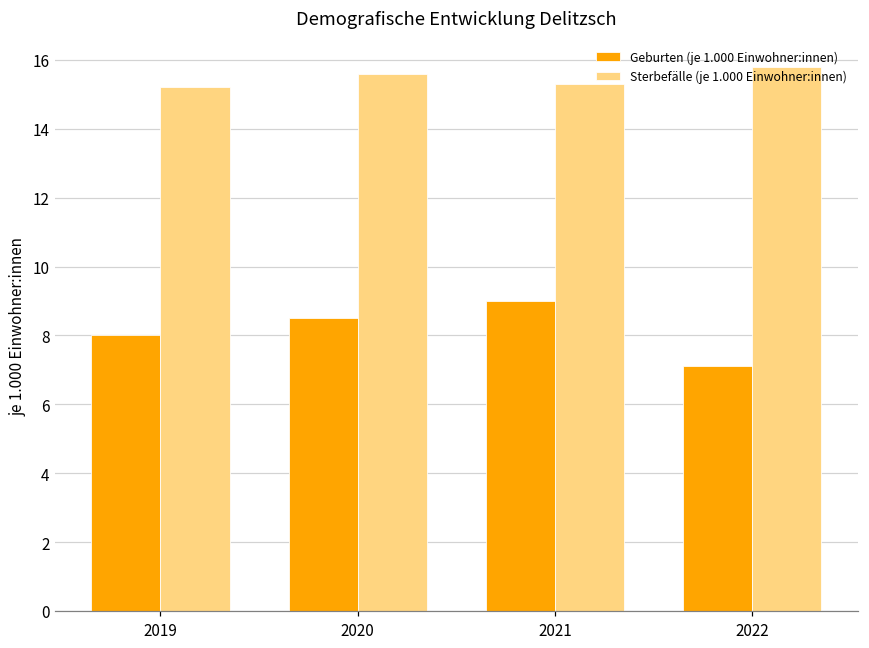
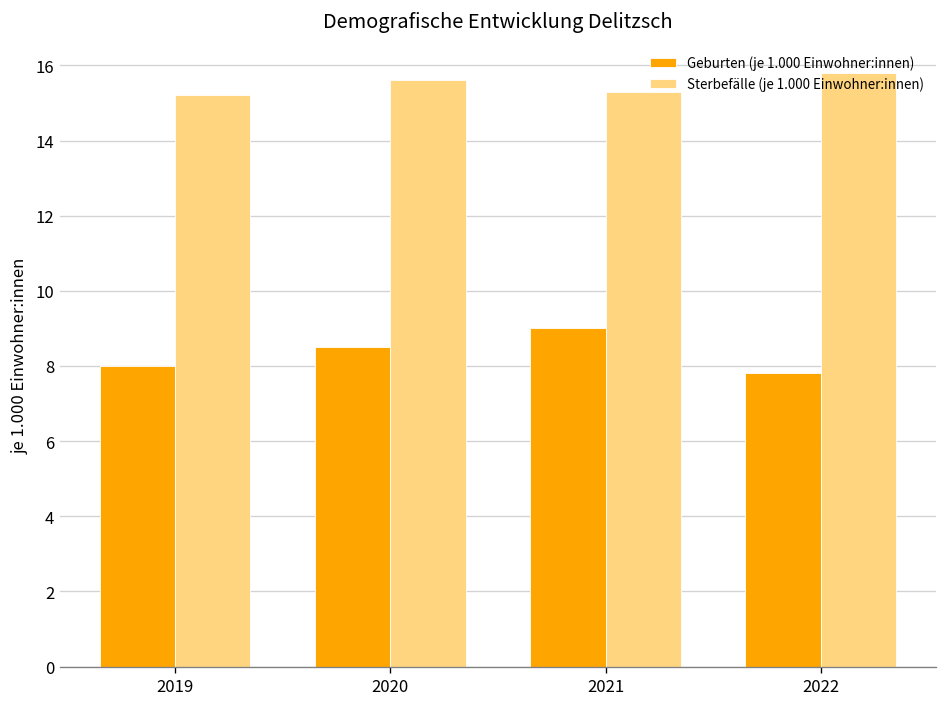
  {
    "Geburten (je 1.000 Einwohner:innen)": {
      "2019": 8.0,
      "2020": 8.5,
      "2021": 9.0,
-     "2022": 7.1
+     "2022": 7.8
    },
    "Sterbefälle (je 1.000 Einwohner:innen)": {
      "2019": 15.2,
      "2020": 15.6,
      "2021": 15.3,
      "2022": 15.8
    }
  }
